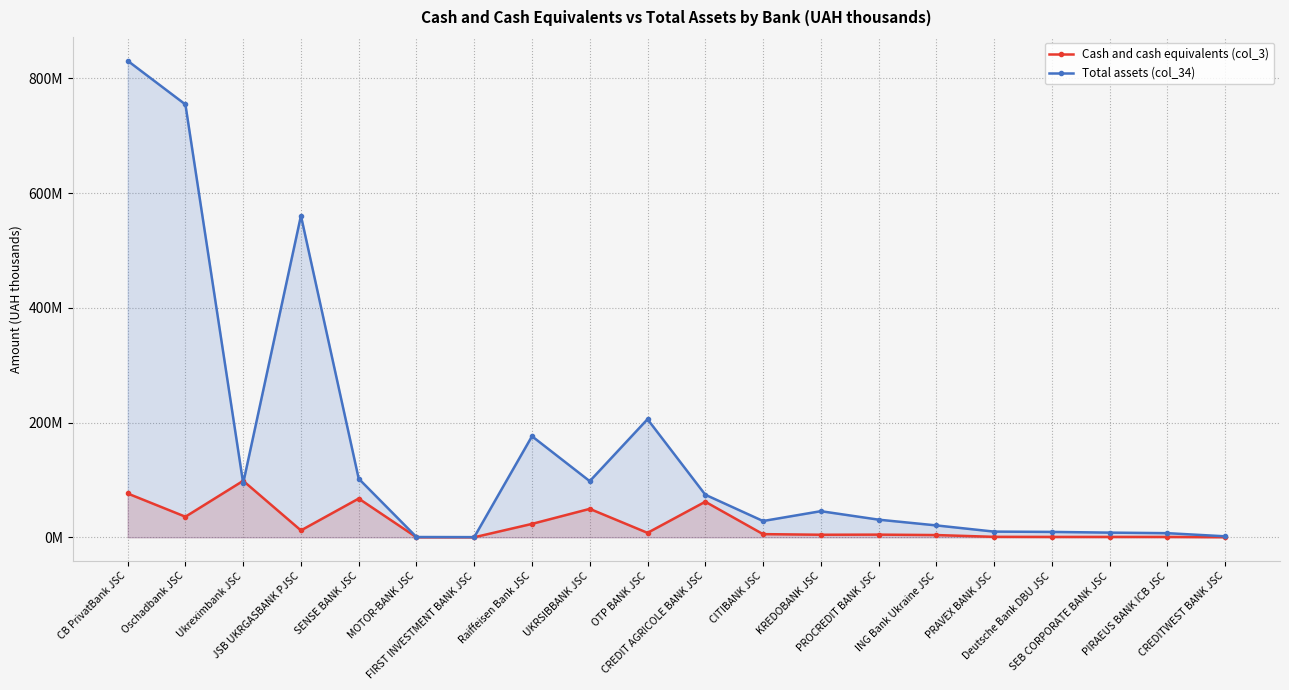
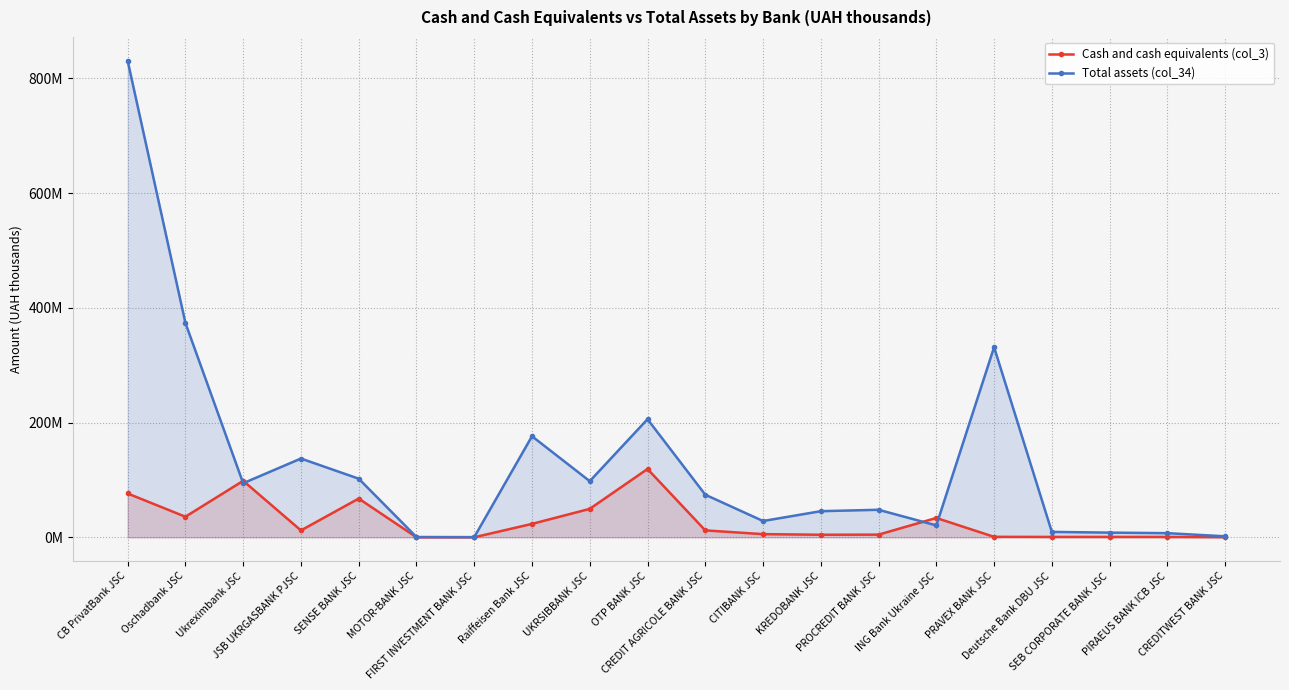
  {
    "Cash and cash equivalents (col_3)": {
      "CB PrivatBank JSC": 80000000,
      "Oschadbank JSC": 40000000,
      "JSB UKRGASBANK PJSC": 10000000,
      "SENSE BANK JSC": 70000000,
      "Raiffeisen Bank JSC": 20000000,
      "UKRSIBBANK JSC": 50000000,
-     "OTP BANK JSC": 10000000,
-     "CREDIT AGRICOLE BANK JSC": 60000000,
+     "OTP BANK JSC": 120000000,
+     "CREDIT AGRICOLE BANK JSC": 10000000,
      "CITIBANK JSC": 10000000,
      "KREDOBANK JSC": 0,
      "PROCREDIT BANK JSC": 0,
-     "ING Bank Ukraine JSC": 0,
+     "ING Bank Ukraine JSC": 30000000,
      "PRAVEX BANK JSC": 0,
      "Deutsche Bank DBU JSC": 0,
      "SEB CORPORATE BANK JSC": 0,
      "PIRAEUS BANK ICB JSC": 0
    },
    "Total assets (col_34)": {
      "CB PrivatBank JSC": 830000000,
-     "Oschadbank JSC": 750000000,
-     "JSB UKRGASBANK PJSC": 560000000,
+     "Oschadbank JSC": 370000000,
+     "JSB UKRGASBANK PJSC": 140000000,
      "SENSE BANK JSC": 100000000,
      "Raiffeisen Bank JSC": 180000000,
      "UKRSIBBANK JSC": 100000000,
      "OTP BANK JSC": 210000000,
      "CREDIT AGRICOLE BANK JSC": 70000000,
      "CITIBANK JSC": 30000000,
      "KREDOBANK JSC": 50000000,
-     "PROCREDIT BANK JSC": 30000000,
+     "PROCREDIT BANK JSC": 50000000,
      "ING Bank Ukraine JSC": 20000000,
-     "PRAVEX BANK JSC": 10000000,
+     "PRAVEX BANK JSC": 330000000,
      "Deutsche Bank DBU JSC": 10000000,
      "SEB CORPORATE BANK JSC": 10000000,
      "PIRAEUS BANK ICB JSC": 10000000
    }
  }
